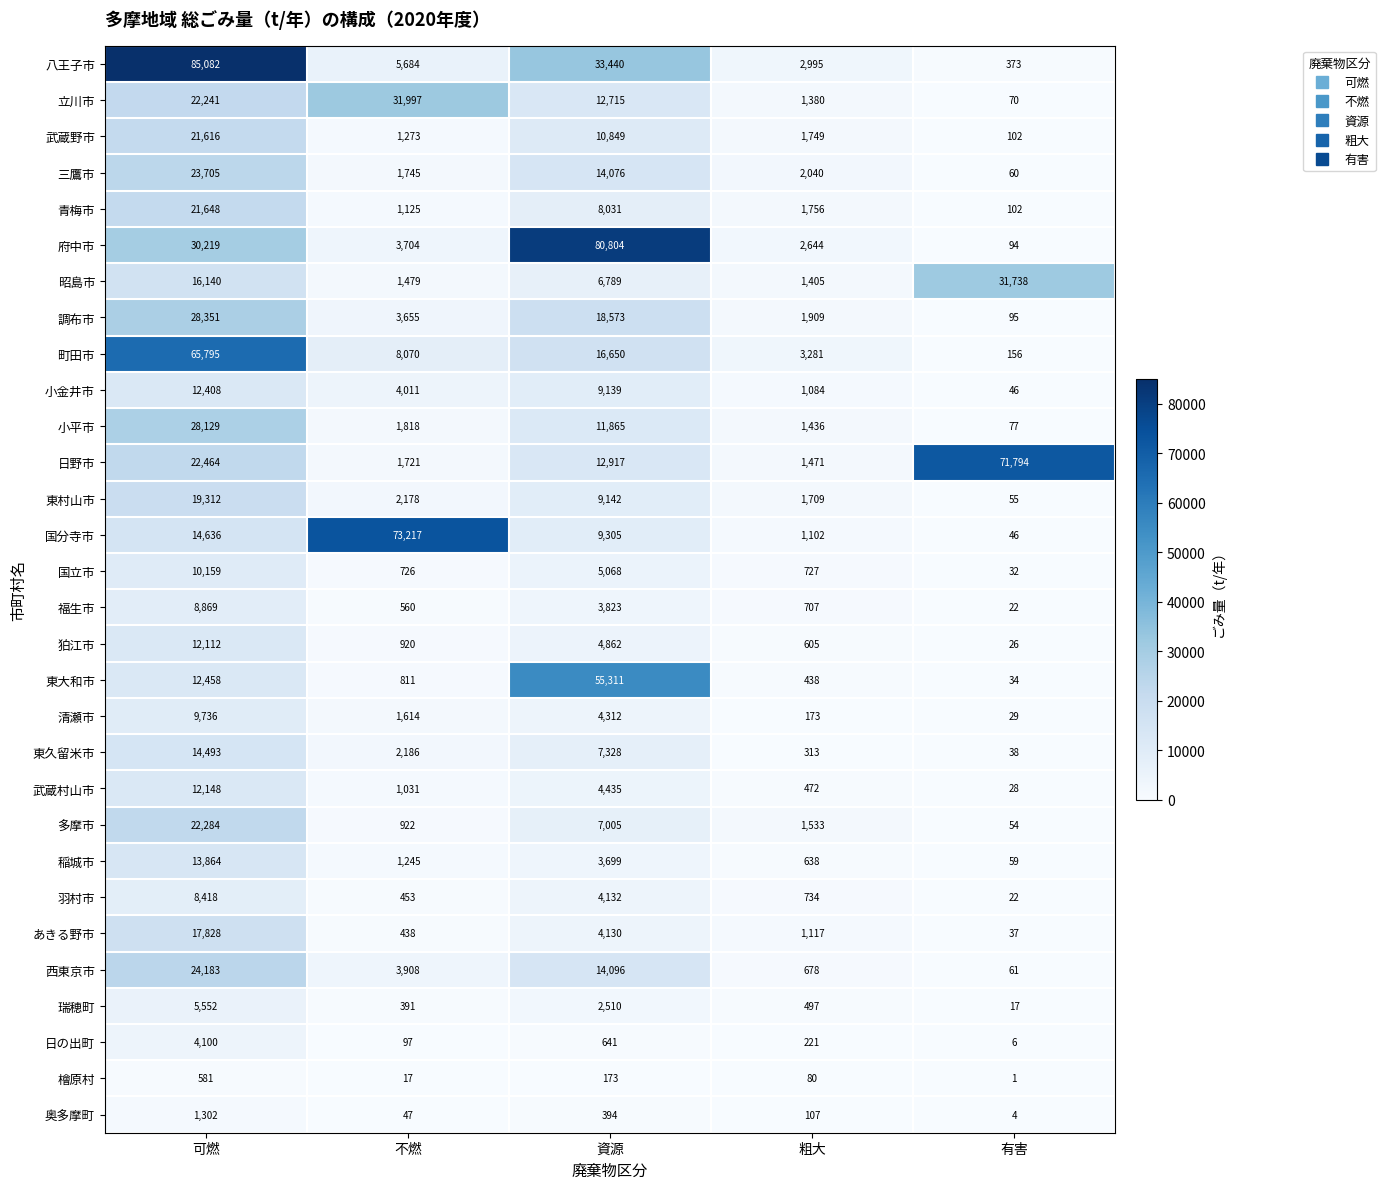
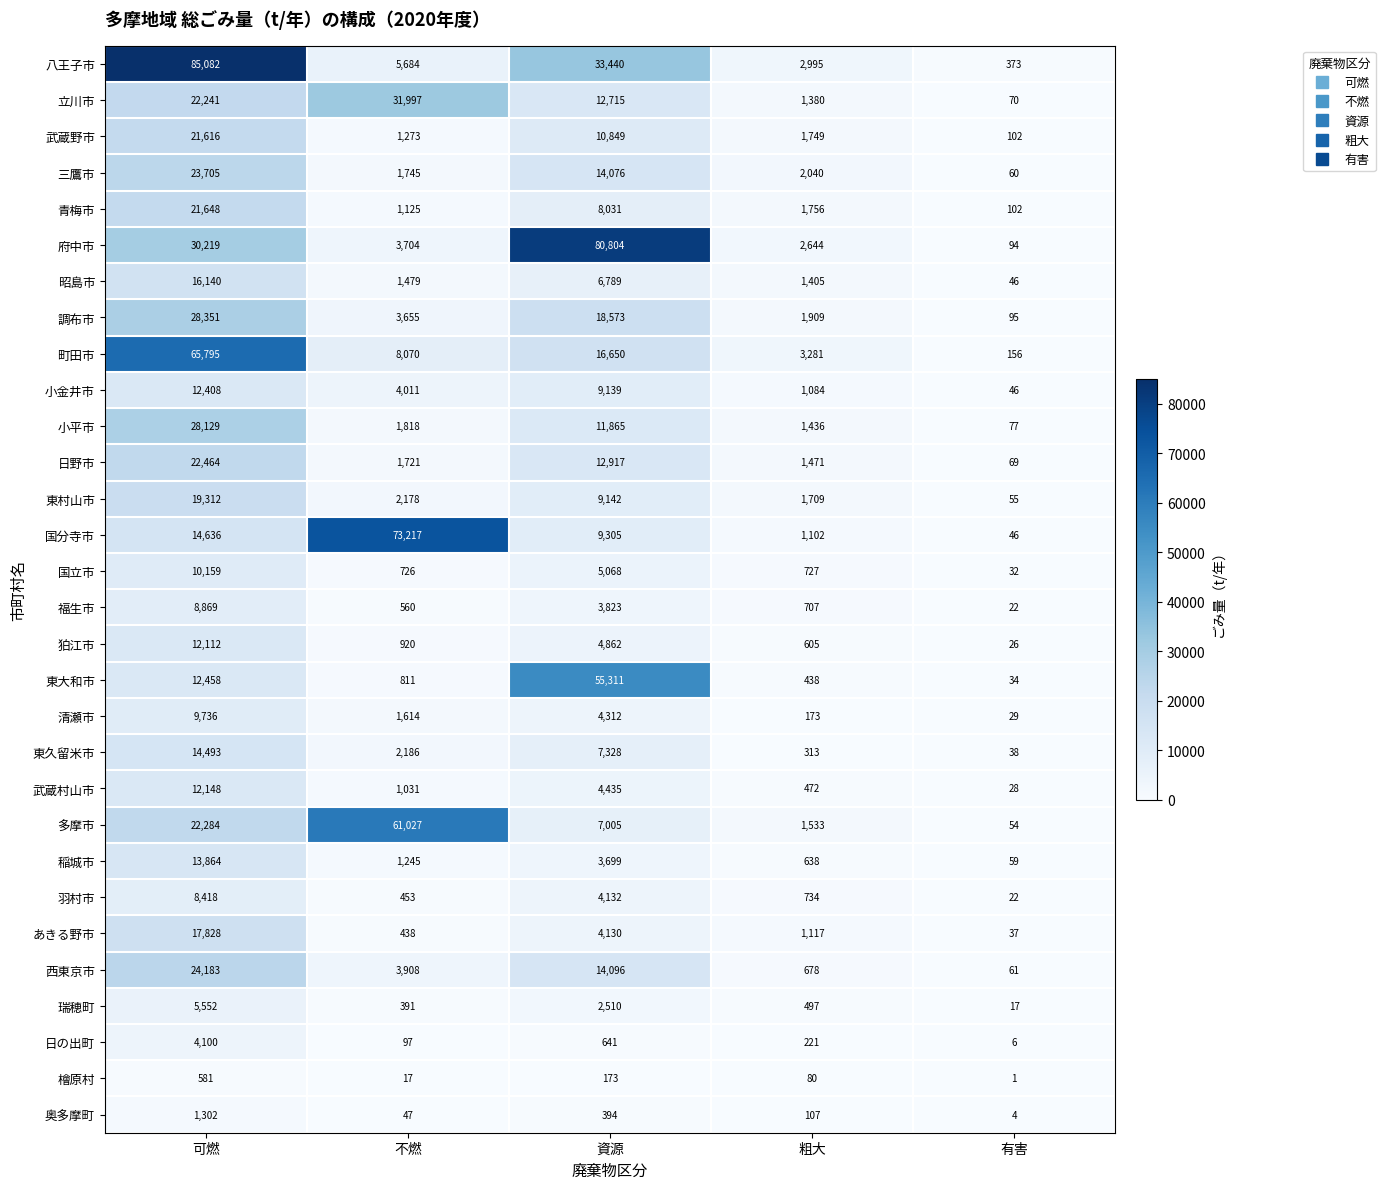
  {
    "八王子市": {
      "可燃": "85,082",
      "不燃": "5,684",
      "資源": "33,440",
      "粗大": "2,995",
      "有害": "373"
    },
    "立川市": {
      "可燃": "22,241",
      "不燃": "31,997",
      "資源": "12,715",
      "粗大": "1,380",
      "有害": "70"
    },
    "武蔵野市": {
      "可燃": "21,616",
      "不燃": "1,273",
      "資源": "10,849",
      "粗大": "1,749",
      "有害": "102"
    },
    "三鷹市": {
      "可燃": "23,705",
      "不燃": "1,745",
      "資源": "14,076",
      "粗大": "2,040",
      "有害": "60"
    },
    "青梅市": {
      "可燃": "21,648",
      "不燃": "1,125",
      "資源": "8,031",
      "粗大": "1,756",
      "有害": "102"
    },
    "府中市": {
      "可燃": "30,219",
      "不燃": "3,704",
      "資源": "80,804",
      "粗大": "2,644",
      "有害": "94"
    },
    "昭島市": {
      "可燃": "16,140",
      "不燃": "1,479",
      "資源": "6,789",
      "粗大": "1,405",
-     "有害": "31,738"
+     "有害": "46"
    },
    "調布市": {
      "可燃": "28,351",
      "不燃": "3,655",
      "資源": "18,573",
      "粗大": "1,909",
      "有害": "95"
    },
    "町田市": {
      "可燃": "65,795",
      "不燃": "8,070",
      "資源": "16,650",
      "粗大": "3,281",
      "有害": "156"
    },
    "小金井市": {
      "可燃": "12,408",
      "不燃": "4,011",
      "資源": "9,139",
      "粗大": "1,084",
      "有害": "46"
    },
    "小平市": {
      "可燃": "28,129",
      "不燃": "1,818",
      "資源": "11,865",
      "粗大": "1,436",
      "有害": "77"
    },
    "日野市": {
      "可燃": "22,464",
      "不燃": "1,721",
      "資源": "12,917",
      "粗大": "1,471",
-     "有害": "71,794"
+     "有害": "69"
    },
    "東村山市": {
      "可燃": "19,312",
      "不燃": "2,178",
      "資源": "9,142",
      "粗大": "1,709",
      "有害": "55"
    },
    "国分寺市": {
      "可燃": "14,636",
      "不燃": "73,217",
      "資源": "9,305",
      "粗大": "1,102",
      "有害": "46"
    },
    "国立市": {
      "可燃": "10,159",
      "不燃": "726",
      "資源": "5,068",
      "粗大": "727",
      "有害": "32"
    },
    "福生市": {
      "可燃": "8,869",
      "不燃": "560",
      "資源": "3,823",
      "粗大": "707",
      "有害": "22"
    },
    "狛江市": {
      "可燃": "12,112",
      "不燃": "920",
      "資源": "4,862",
      "粗大": "605",
      "有害": "26"
    },
    "東大和市": {
      "可燃": "12,458",
      "不燃": "811",
      "資源": "55,311",
      "粗大": "438",
      "有害": "34"
    },
    "清瀬市": {
      "可燃": "9,736",
      "不燃": "1,614",
      "資源": "4,312",
      "粗大": "173",
      "有害": "29"
    },
    "東久留米市": {
      "可燃": "14,493",
      "不燃": "2,186",
      "資源": "7,328",
      "粗大": "313",
      "有害": "38"
    },
    "武蔵村山市": {
      "可燃": "12,148",
      "不燃": "1,031",
      "資源": "4,435",
      "粗大": "472",
      "有害": "28"
    },
    "多摩市": {
      "可燃": "22,284",
-     "不燃": "922",
+     "不燃": "61,027",
      "資源": "7,005",
      "粗大": "1,533",
      "有害": "54"
    },
    "稲城市": {
      "可燃": "13,864",
      "不燃": "1,245",
      "資源": "3,699",
      "粗大": "638",
      "有害": "59"
    },
    "羽村市": {
      "可燃": "8,418",
      "不燃": "453",
      "資源": "4,132",
      "粗大": "734",
      "有害": "22"
    },
    "あきる野市": {
      "可燃": "17,828",
      "不燃": "438",
      "資源": "4,130",
      "粗大": "1,117",
      "有害": "37"
    },
    "西東京市": {
      "可燃": "24,183",
      "不燃": "3,908",
      "資源": "14,096",
      "粗大": "678",
      "有害": "61"
    },
    "瑞穂町": {
      "可燃": "5,552",
      "不燃": "391",
      "資源": "2,510",
      "粗大": "497",
      "有害": "17"
    },
    "日の出町": {
      "可燃": "4,100",
      "不燃": "97",
      "資源": "641",
      "粗大": "221",
      "有害": "6"
    },
    "檜原村": {
      "可燃": "581",
      "不燃": "17",
      "資源": "173",
      "粗大": "80",
      "有害": "1"
    },
    "奥多摩町": {
      "可燃": "1,302",
      "不燃": "47",
      "資源": "394",
      "粗大": "107",
      "有害": "4"
    }
  }
